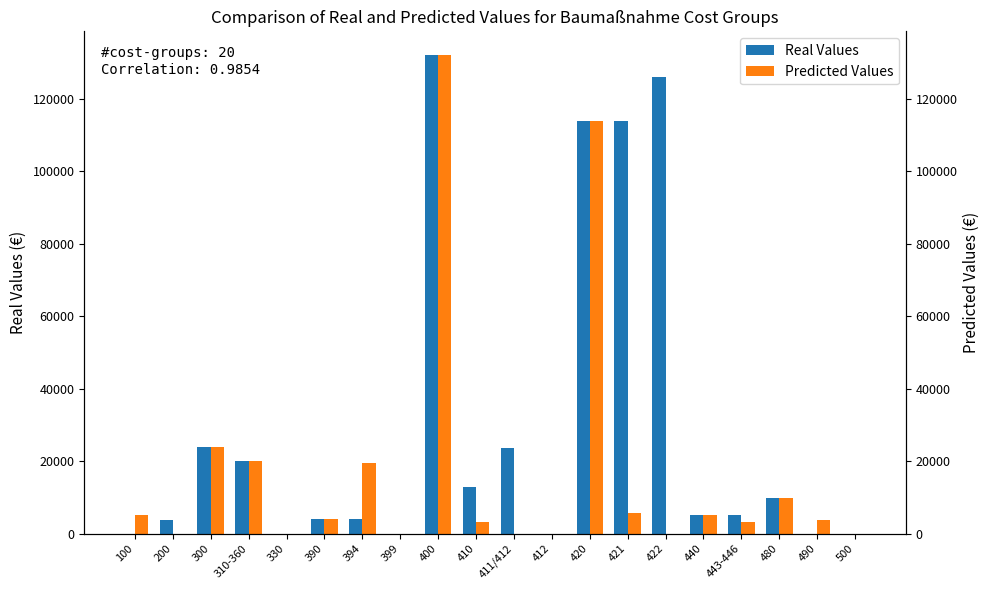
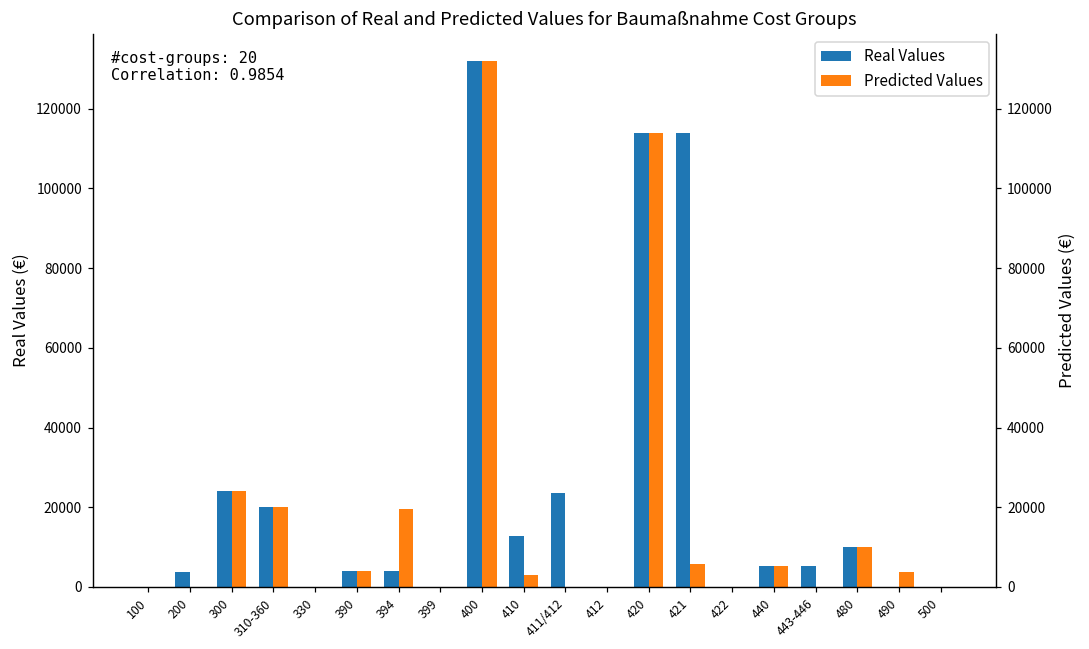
  {
    "Real Values": {
      "100": 0,
      "200": 4000,
      "300": 24000,
      "310-360": 20000,
      "330": 0,
      "390": 4000,
      "394": 4000,
      "399": 0,
      "400": 132000,
      "410": 13000,
      "411/412": 24000,
      "412": 0,
      "420": 114000,
      "421": 114000,
-     "422": 126000,
+     "422": 0,
      "440": 5000,
      "443-446": 5000,
      "480": 10000,
      "490": 0,
      "500": 0
    },
    "Predicted Values": {
-     "100": 5000,
+     "100": 0,
      "200": 0,
      "300": 24000,
      "310-360": 20000,
      "330": 0,
      "390": 4000,
      "394": 19000,
      "399": 0,
      "400": 132000,
      "410": 3000,
      "411/412": 0,
      "412": 0,
      "420": 114000,
      "421": 6000,
      "422": 0,
      "440": 5000,
-     "443-446": 3000,
+     "443-446": 0,
      "480": 10000,
      "490": 4000,
      "500": 0
    }
  }
